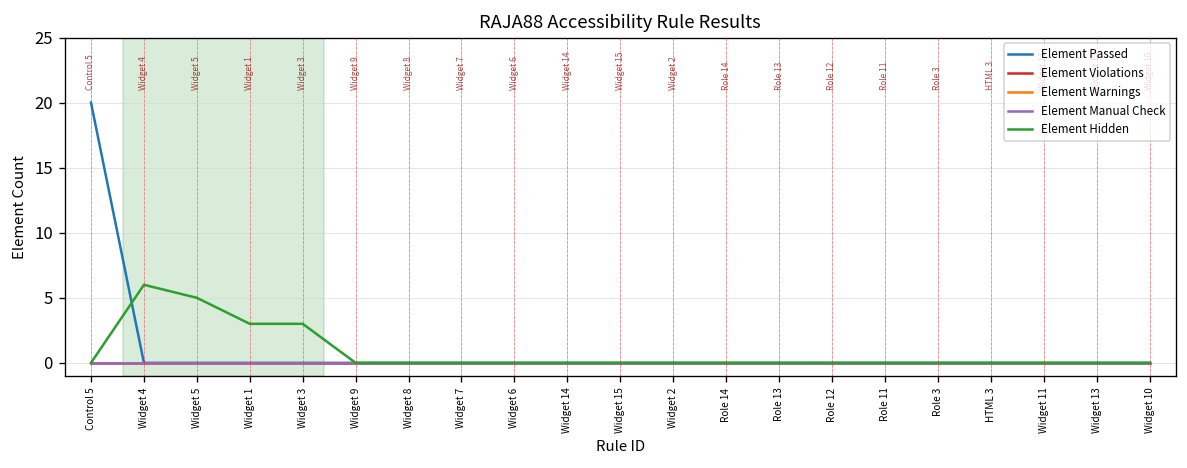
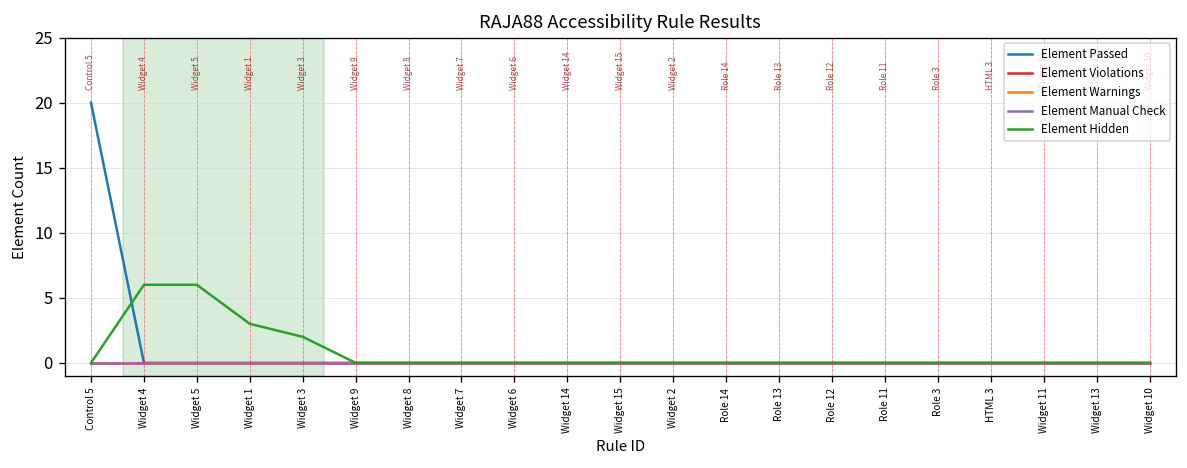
  {
    "Element Hidden": {
      "Widget 4": 6,
-     "Widget 5": 5,
+     "Widget 5": 6,
      "Widget 1": 3,
-     "Widget 3": 3
+     "Widget 3": 2
    }
  }
